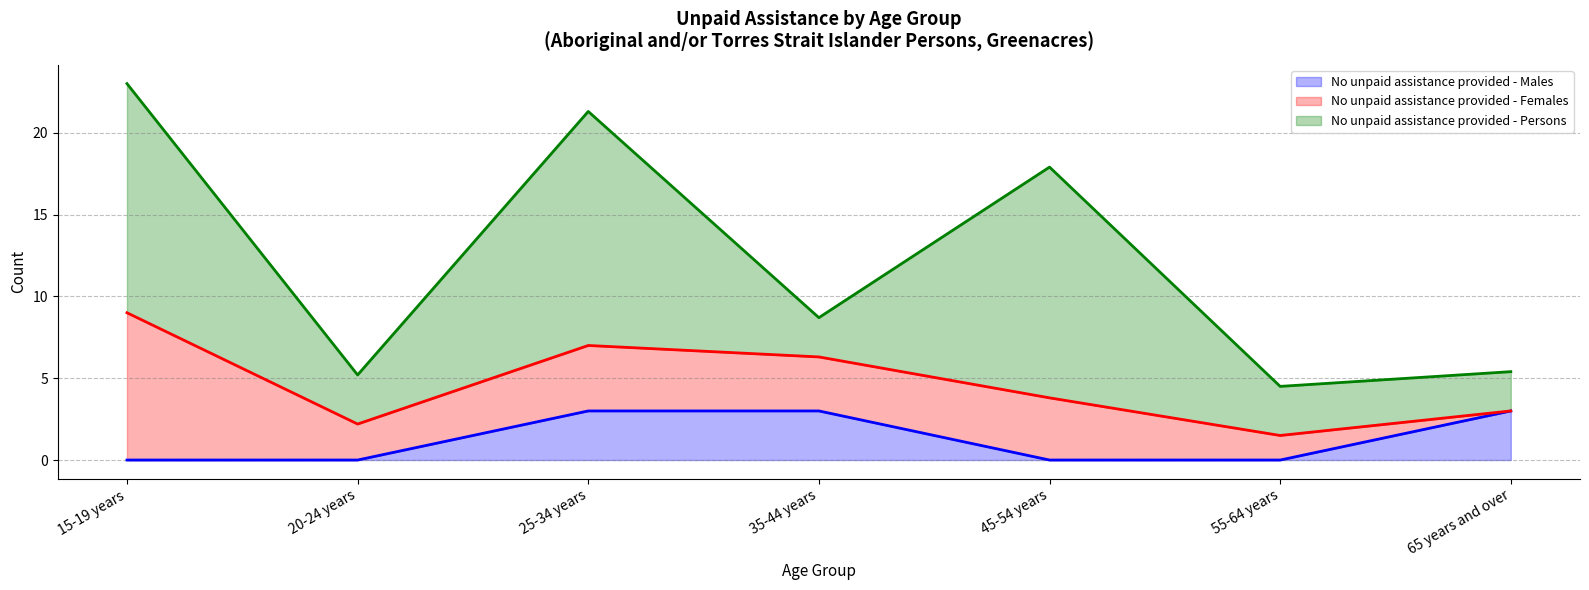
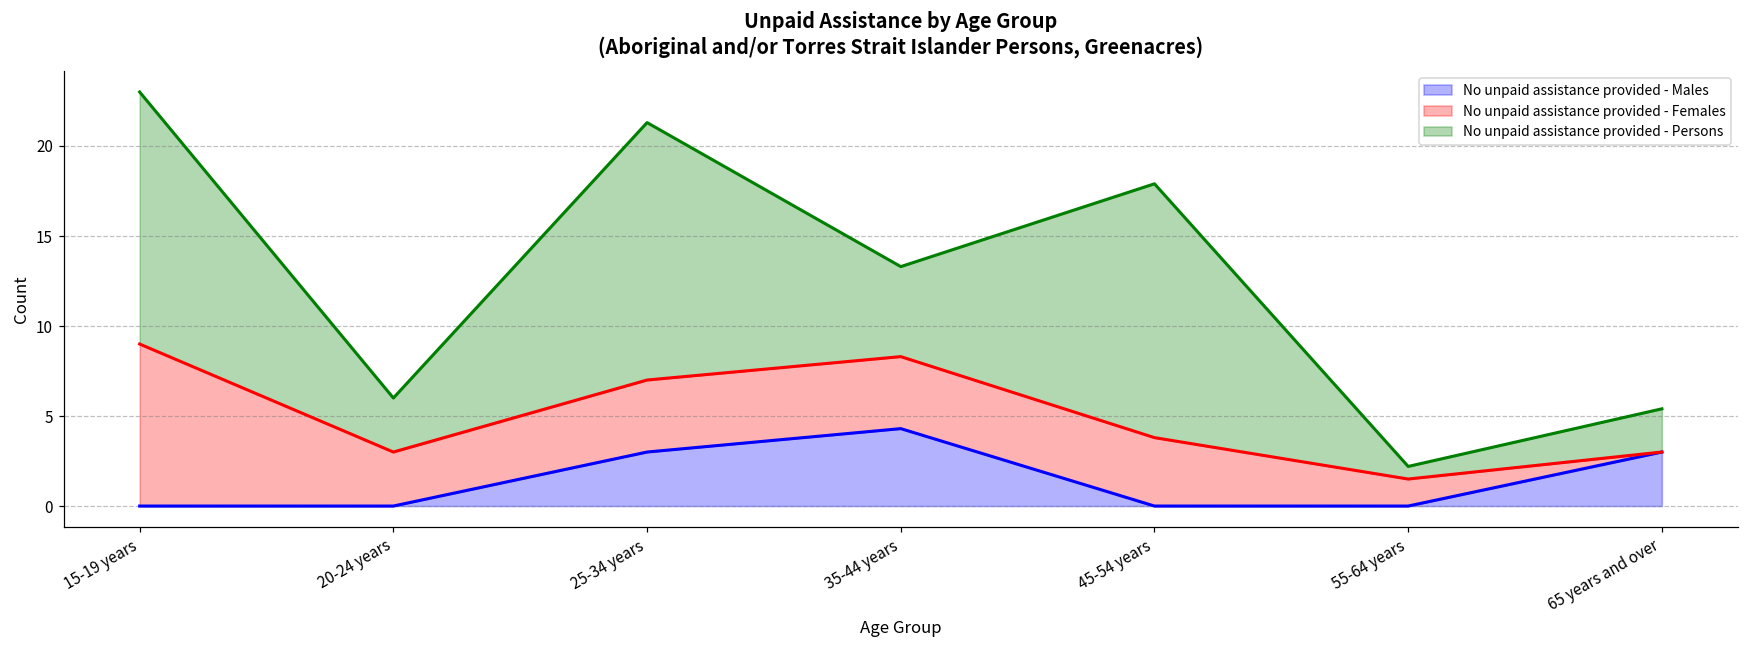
  {
    "No unpaid assistance provided - Males": {
      "15-19 years": 0.0,
      "20-24 years": 0.0,
      "25-34 years": 3.0,
-     "35-44 years": 3.0,
+     "35-44 years": 4.3,
      "45-54 years": 0.0,
      "55-64 years": 0.0
    },
    "No unpaid assistance provided - Females": {
      "15-19 years": 9.0,
-     "20-24 years": 2.2,
+     "20-24 years": 3.0,
      "25-34 years": 4.0,
-     "35-44 years": 3.3,
+     "35-44 years": 4.0,
      "45-54 years": 3.8,
      "55-64 years": 1.5
    },
    "No unpaid assistance provided - Persons": {
      "15-19 years": 14.0,
      "20-24 years": 3.0,
      "25-34 years": 14.3,
-     "35-44 years": 2.4,
+     "35-44 years": 5.0,
      "45-54 years": 14.1,
-     "55-64 years": 3.0,
+     "55-64 years": 0.7,
      "65 years and over": 2.4
    }
  }
